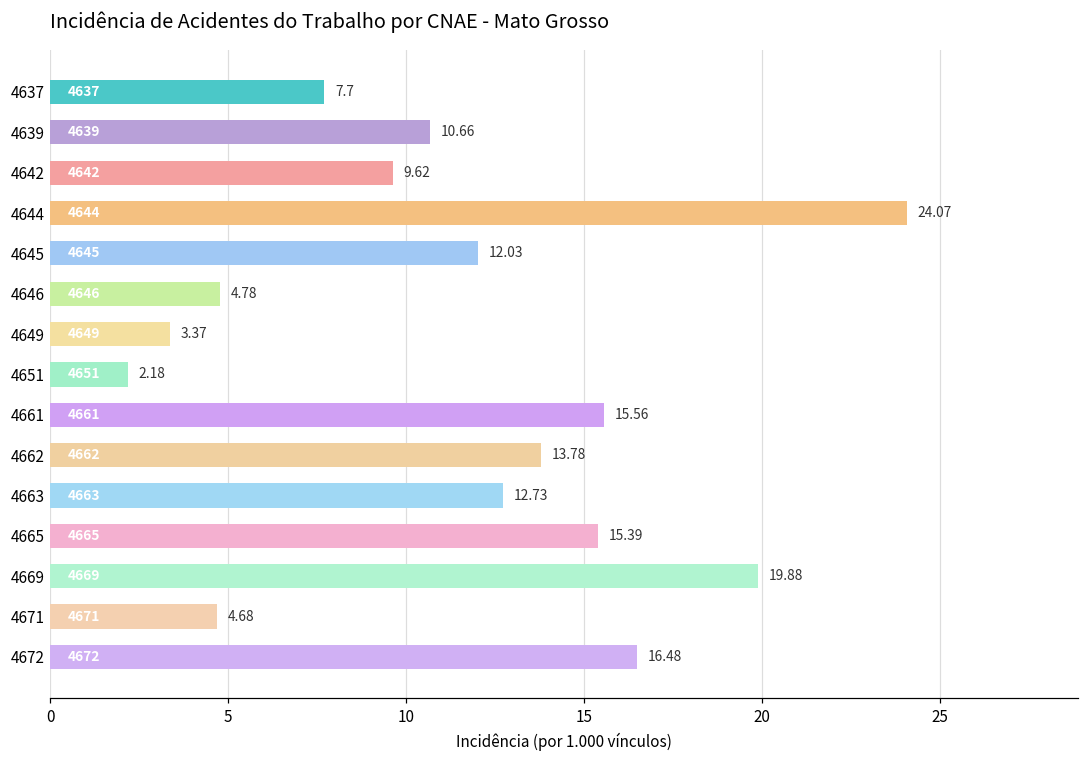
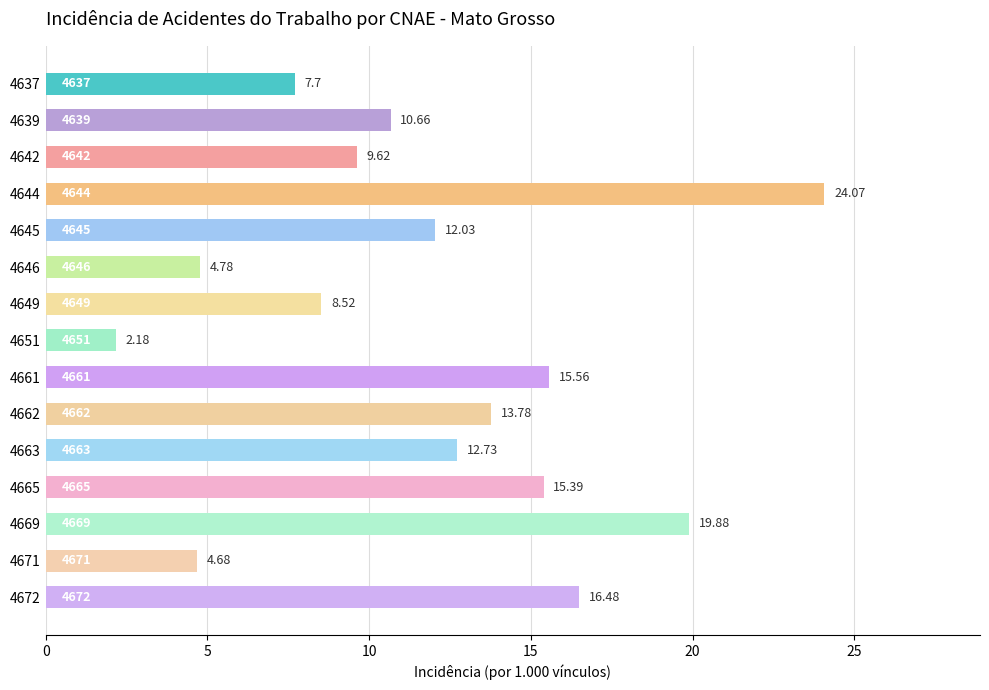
  {
    "4637": 7.7,
    "4639": 10.66,
    "4642": 9.62,
    "4644": 24.07,
    "4645": 12.03,
    "4646": 4.78,
-   "4649": 3.37,
+   "4649": 8.52,
    "4651": 2.18,
    "4661": 15.56,
    "4662": 13.78,
    "4663": 12.73,
    "4665": 15.39,
    "4669": 19.88,
    "4671": 4.68,
    "4672": 16.48
  }
